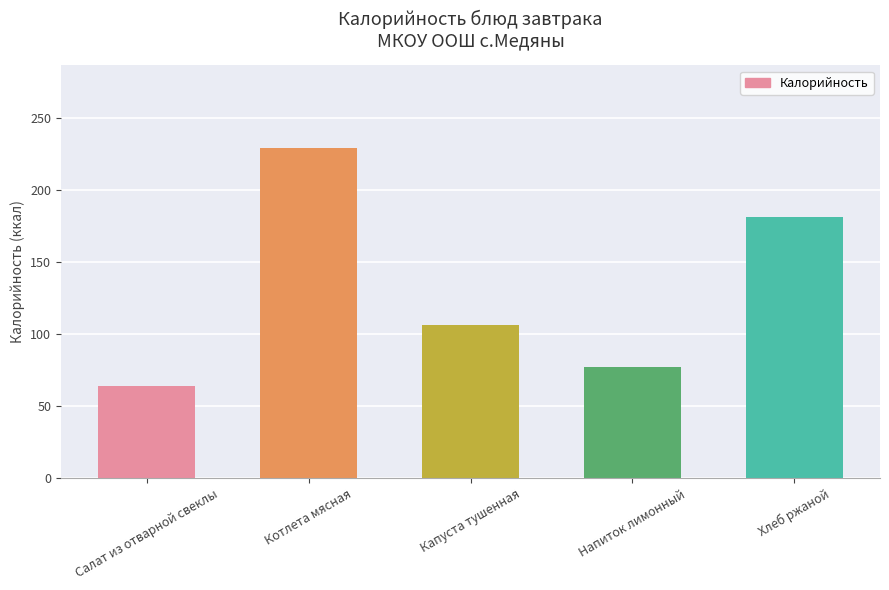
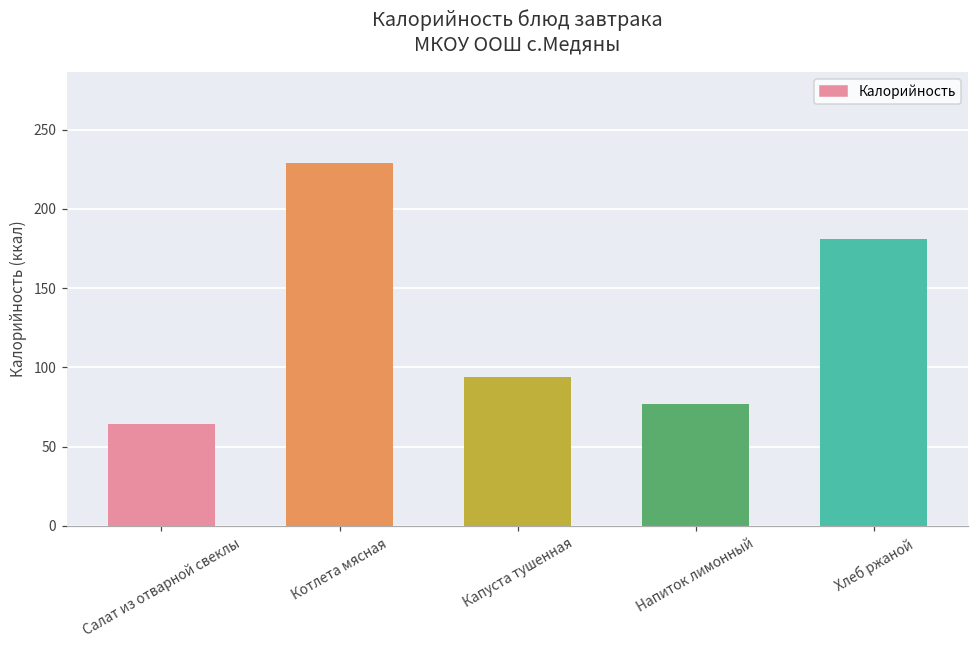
  {
    "Салат из отварной свеклы": 64,
    "Котлета мясная": 229,
-   "Капуста тушенная": 106,
+   "Капуста тушенная": 94,
    "Напиток лимонный": 77,
    "Хлеб ржаной": 181
  }
